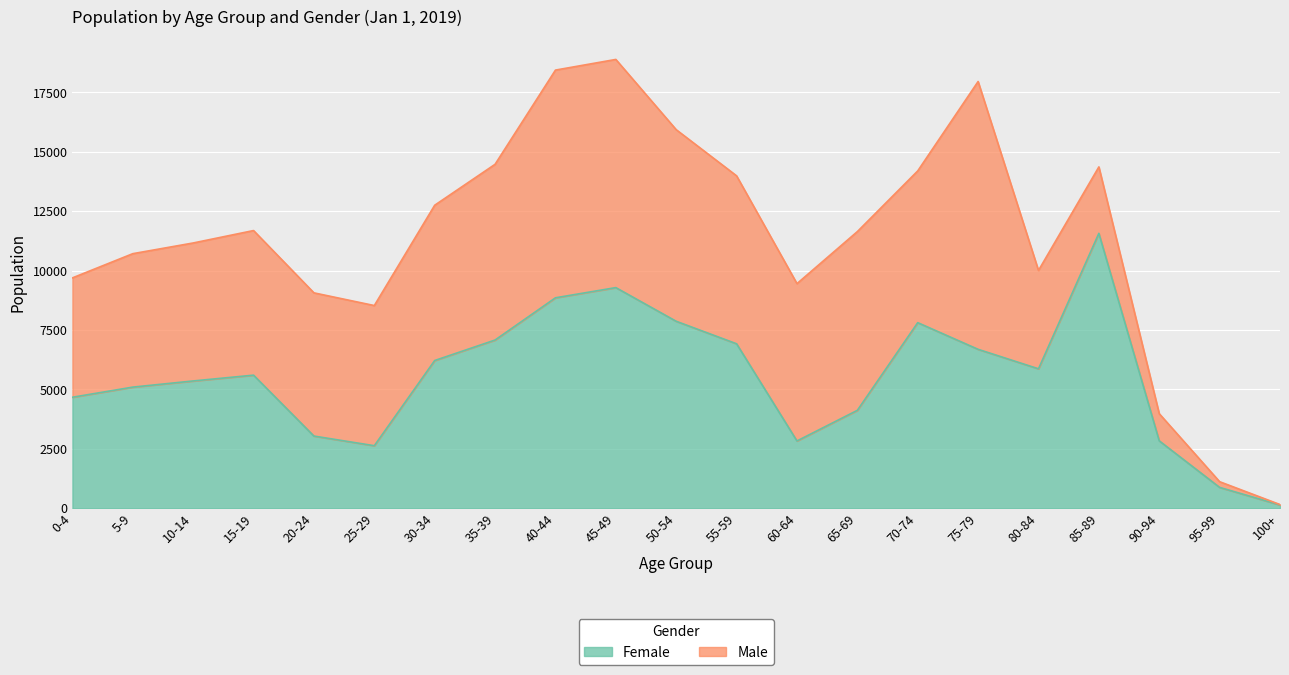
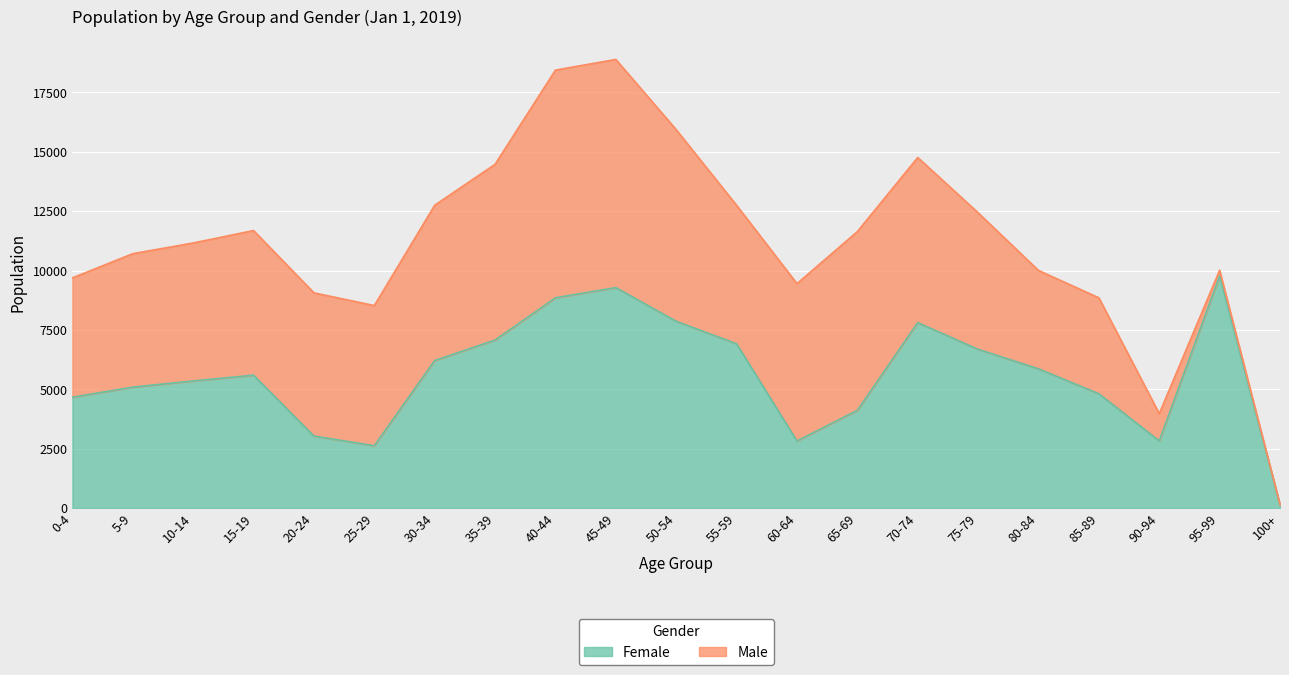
  {
    "Female": {
      "0-4": 4700,
      "5-9": 5100,
      "10-14": 5400,
      "15-19": 5600,
      "20-24": 3000,
      "25-29": 2600,
      "30-34": 6200,
      "35-39": 7100,
      "40-44": 8900,
      "45-49": 9300,
      "50-54": 7900,
      "55-59": 6900,
      "60-64": 2800,
      "65-69": 4100,
      "70-74": 7800,
      "75-79": 6700,
      "80-84": 5900,
-     "85-89": 11600,
+     "85-89": 4800,
      "90-94": 2800,
-     "95-99": 900
+     "95-99": 9800
    },
    "Male": {
      "0-4": 5000,
      "5-9": 5600,
      "10-14": 5800,
      "15-19": 6100,
      "20-24": 6000,
      "25-29": 5900,
      "30-34": 6500,
      "35-39": 7400,
      "40-44": 9600,
      "45-49": 9600,
      "50-54": 8100,
-     "55-59": 7100,
+     "55-59": 5800,
      "60-64": 6600,
      "65-69": 7500,
-     "70-74": 6400,
-     "75-79": 11300,
+     "70-74": 7000,
+     "75-79": 5700,
      "80-84": 4100,
-     "85-89": 2800,
+     "85-89": 4000,
      "90-94": 1100,
      "95-99": 200
    }
  }
